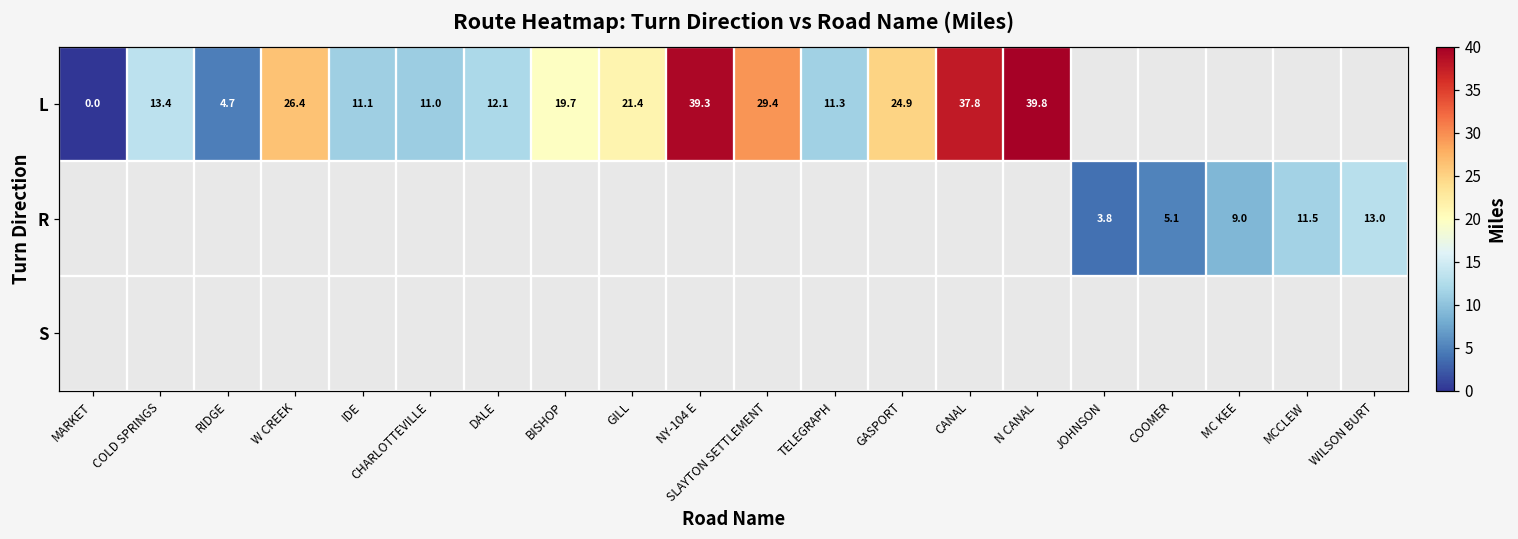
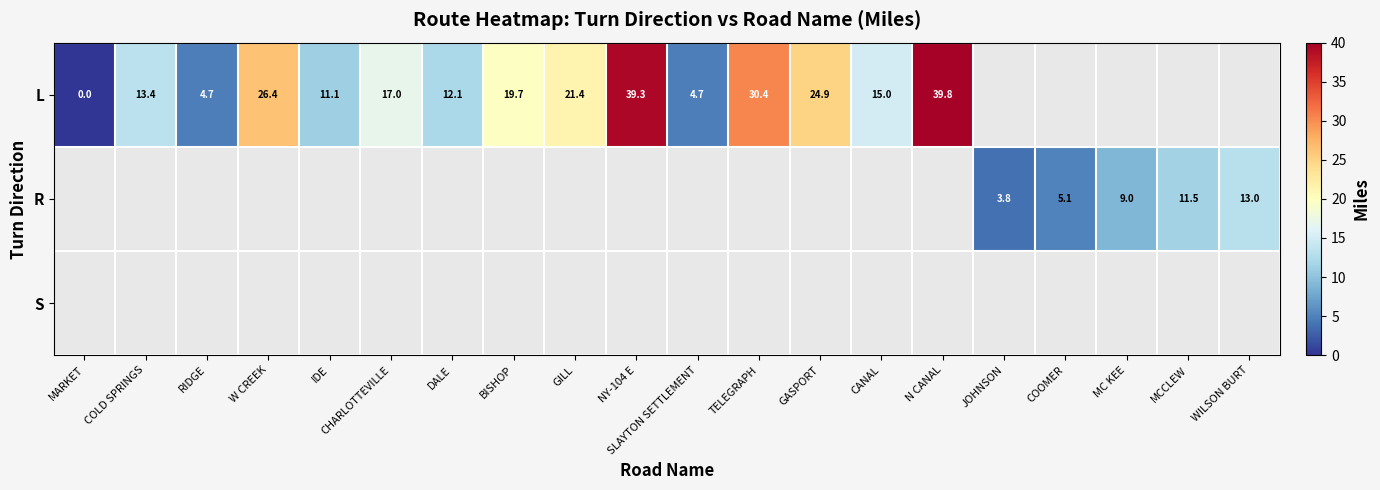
  {
    "L": {
      "MARKET": 0.0,
      "COLD SPRINGS": 13.4,
      "RIDGE": 4.7,
      "W CREEK": 26.4,
      "IDE": 11.1,
-     "CHARLOTTEVILLE": 11.0,
+     "CHARLOTTEVILLE": 17.0,
      "DALE": 12.1,
      "BISHOP": 19.7,
      "GILL": 21.4,
      "NY-104 E": 39.3,
-     "SLAYTON SETTLEMENT": 29.4,
-     "TELEGRAPH": 11.3,
+     "SLAYTON SETTLEMENT": 4.7,
+     "TELEGRAPH": 30.4,
      "GASPORT": 24.9,
-     "CANAL": 37.8,
+     "CANAL": 15.0,
      "N CANAL": 39.8
    },
    "R": {
      "JOHNSON": 3.8,
      "COOMER": 5.1,
      "MC KEE": 9.0,
      "MCCLEW": 11.5,
      "WILSON BURT": 13.0
    }
  }
